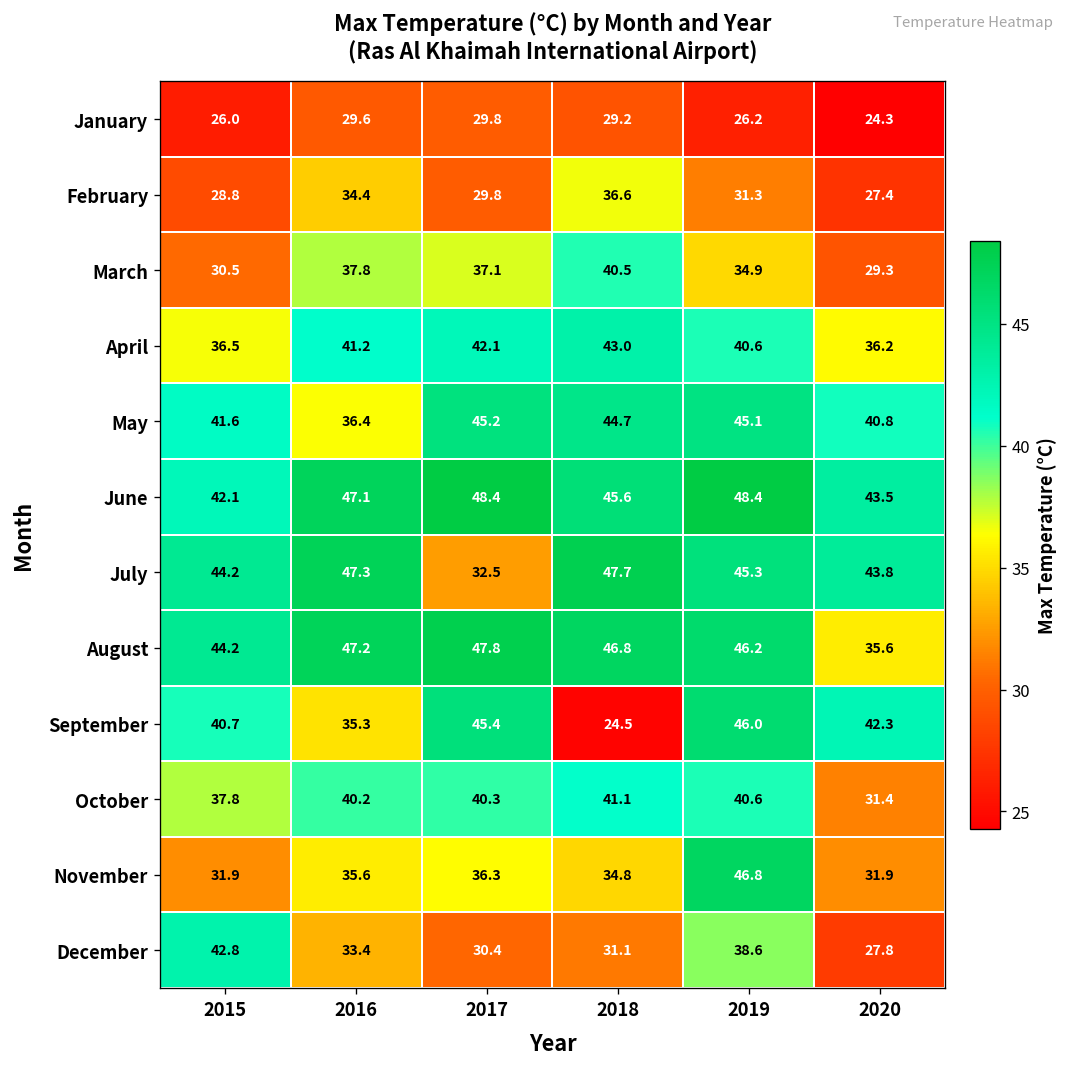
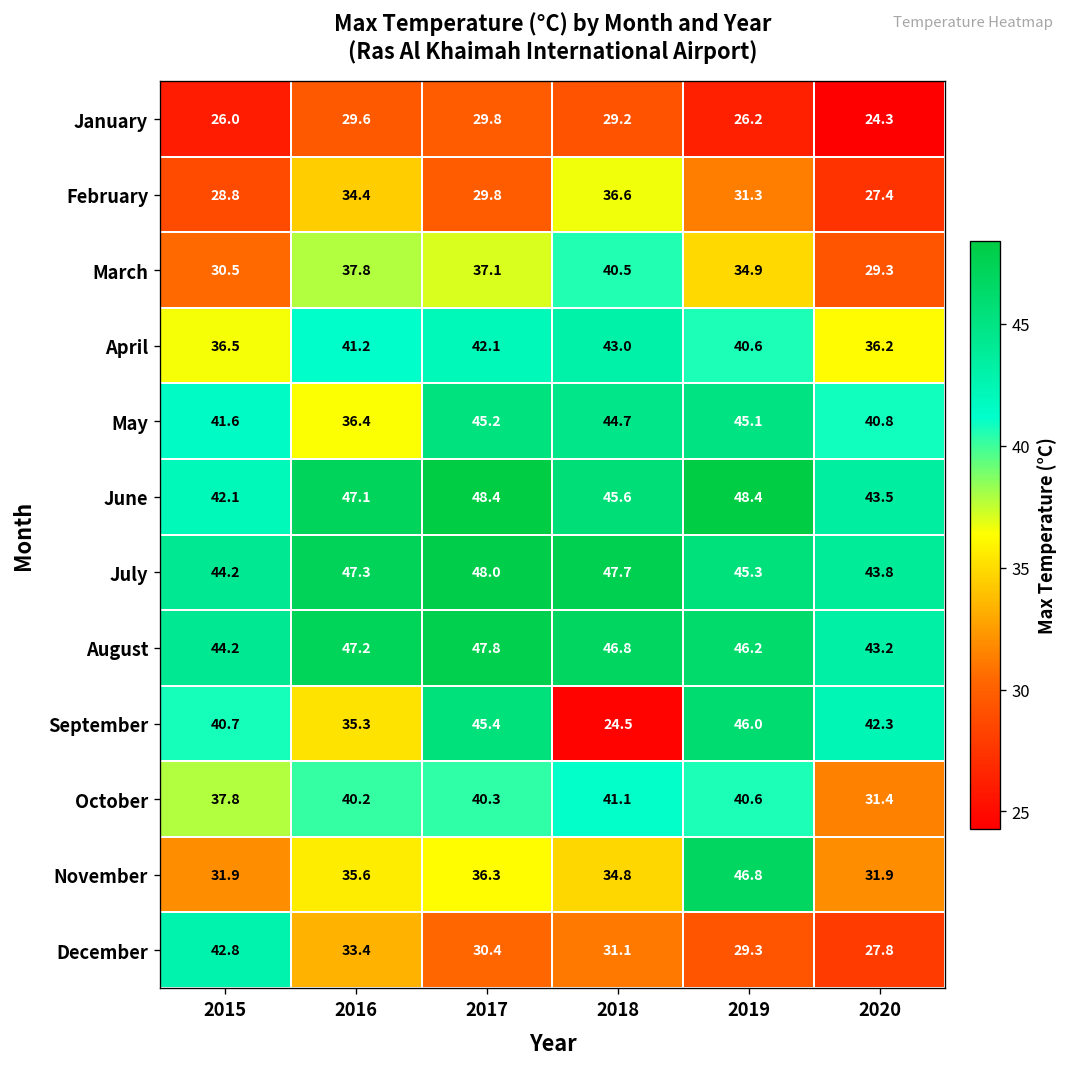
  {
    "January": {
      "2015": 26.0,
      "2016": 29.6,
      "2017": 29.8,
      "2018": 29.2,
      "2019": 26.2,
      "2020": 24.3
    },
    "February": {
      "2015": 28.8,
      "2016": 34.4,
      "2017": 29.8,
      "2018": 36.6,
      "2019": 31.3,
      "2020": 27.4
    },
    "March": {
      "2015": 30.5,
      "2016": 37.8,
      "2017": 37.1,
      "2018": 40.5,
      "2019": 34.9,
      "2020": 29.3
    },
    "April": {
      "2015": 36.5,
      "2016": 41.2,
      "2017": 42.1,
      "2018": 43.0,
      "2019": 40.6,
      "2020": 36.2
    },
    "May": {
      "2015": 41.6,
      "2016": 36.4,
      "2017": 45.2,
      "2018": 44.7,
      "2019": 45.1,
      "2020": 40.8
    },
    "June": {
      "2015": 42.1,
      "2016": 47.1,
      "2017": 48.4,
      "2018": 45.6,
      "2019": 48.4,
      "2020": 43.5
    },
    "July": {
      "2015": 44.2,
      "2016": 47.3,
-     "2017": 32.5,
+     "2017": 48.0,
      "2018": 47.7,
      "2019": 45.3,
      "2020": 43.8
    },
    "August": {
      "2015": 44.2,
      "2016": 47.2,
      "2017": 47.8,
      "2018": 46.8,
      "2019": 46.2,
-     "2020": 35.6
+     "2020": 43.2
    },
    "September": {
      "2015": 40.7,
      "2016": 35.3,
      "2017": 45.4,
      "2018": 24.5,
      "2019": 46.0,
      "2020": 42.3
    },
    "October": {
      "2015": 37.8,
      "2016": 40.2,
      "2017": 40.3,
      "2018": 41.1,
      "2019": 40.6,
      "2020": 31.4
    },
    "November": {
      "2015": 31.9,
      "2016": 35.6,
      "2017": 36.3,
      "2018": 34.8,
      "2019": 46.8,
      "2020": 31.9
    },
    "December": {
      "2015": 42.8,
      "2016": 33.4,
      "2017": 30.4,
      "2018": 31.1,
-     "2019": 38.6,
+     "2019": 29.3,
      "2020": 27.8
    }
  }
